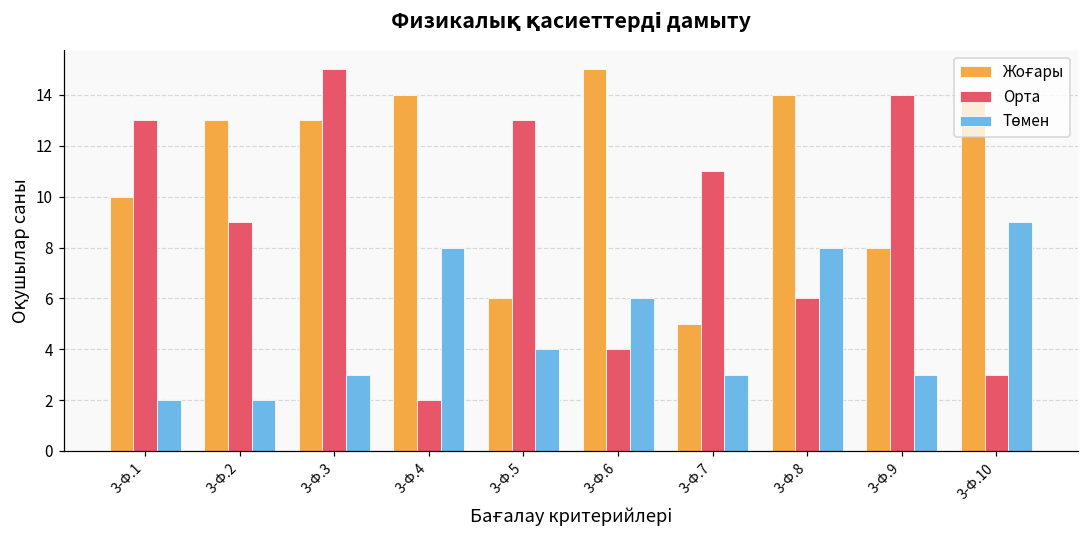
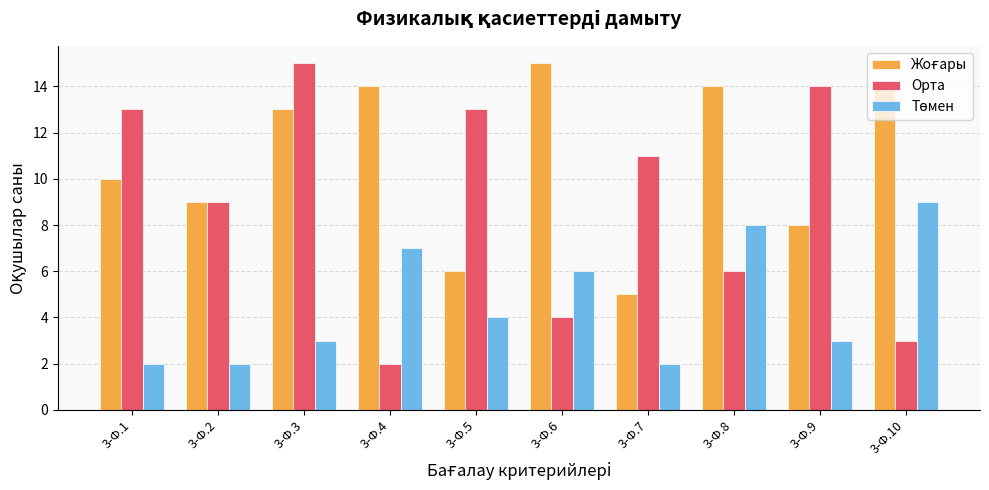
  {
    "Жоғары": {
      "3-Ф.1": 10,
-     "3-Ф.2": 13,
+     "3-Ф.2": 9,
      "3-Ф.3": 13,
      "3-Ф.4": 14,
      "3-Ф.5": 6,
      "3-Ф.6": 15,
      "3-Ф.7": 5,
      "3-Ф.8": 14,
      "3-Ф.9": 8
    },
    "Орта": {
      "3-Ф.1": 13,
      "3-Ф.2": 9,
      "3-Ф.3": 15,
      "3-Ф.4": 2,
      "3-Ф.5": 13,
      "3-Ф.6": 4,
      "3-Ф.7": 11,
      "3-Ф.8": 6,
      "3-Ф.9": 14,
      "3-Ф.10": 3
    },
    "Төмен": {
      "3-Ф.1": 2,
      "3-Ф.2": 2,
      "3-Ф.3": 3,
-     "3-Ф.4": 8,
+     "3-Ф.4": 7,
      "3-Ф.5": 4,
      "3-Ф.6": 6,
-     "3-Ф.7": 3,
+     "3-Ф.7": 2,
      "3-Ф.8": 8,
      "3-Ф.9": 3,
      "3-Ф.10": 9
    }
  }
